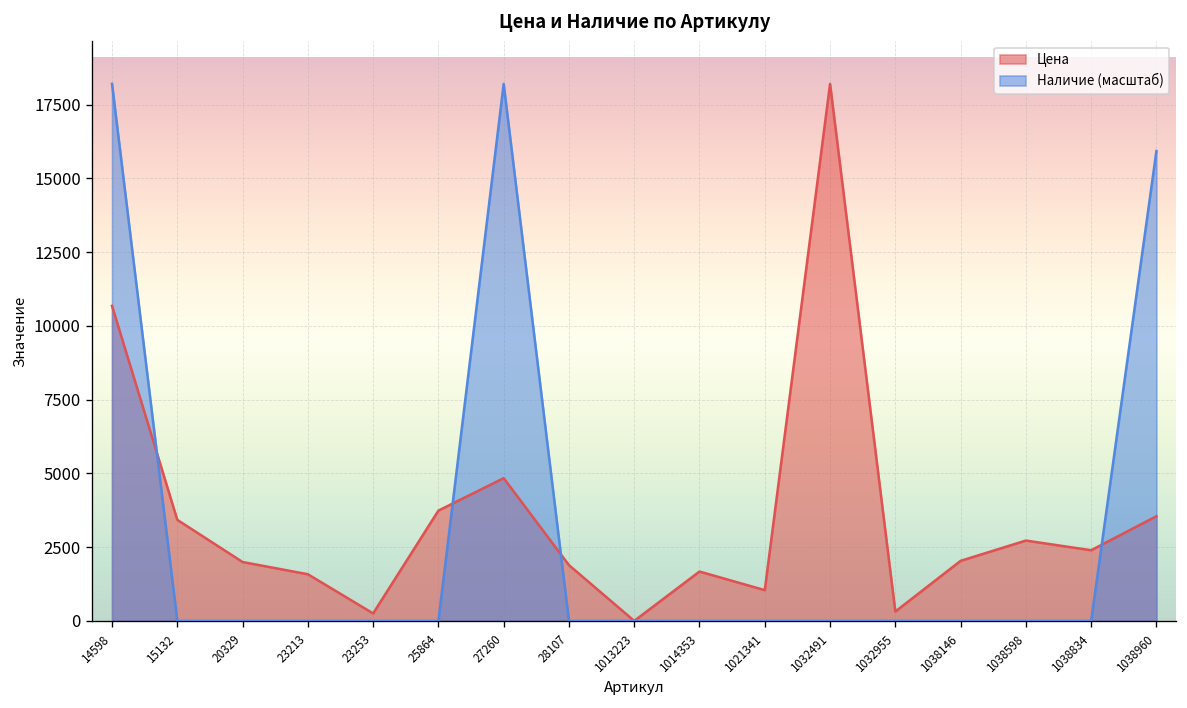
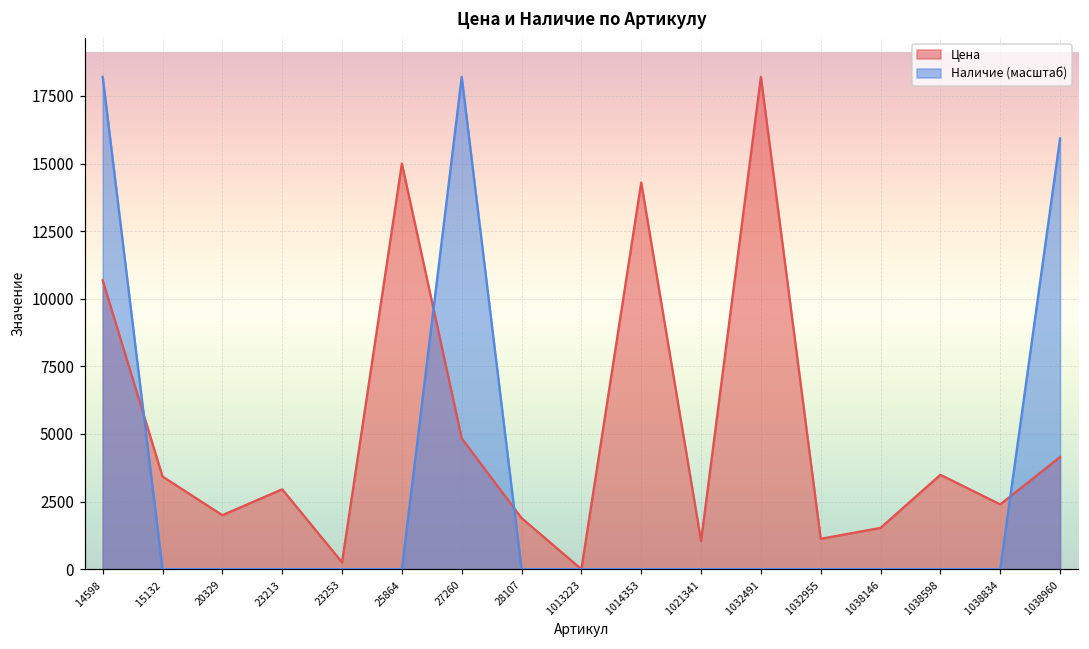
  {
    "Цена": {
      "14598": 10700,
      "15132": 3400,
      "20329": 2000,
-     "23213": 1600,
+     "23213": 3000,
      "23253": 300,
-     "25864": 3700,
+     "25864": 15000,
      "27260": 4800,
      "28107": 1900,
-     "1014353": 1700,
+     "1014353": 14300,
      "1021341": 1000,
      "1032491": 18200,
-     "1032955": 300,
-     "1038146": 2000,
-     "1038598": 2700,
+     "1032955": 1100,
+     "1038146": 1500,
+     "1038598": 3500,
      "1038834": 2400,
-     "1038960": 3500
+     "1038960": 4100
    },
    "Наличие (масштаб)": {
      "14598": 18200,
      "15132": 0,
      "20329": 0,
      "23213": 0,
      "23253": 0,
      "25864": 0,
      "27260": 18200,
      "28107": 0,
      "1014353": 0,
      "1021341": 0,
      "1032491": 0,
      "1032955": 0,
      "1038146": 0,
      "1038598": 0,
      "1038834": 0,
      "1038960": 15900
    }
  }
